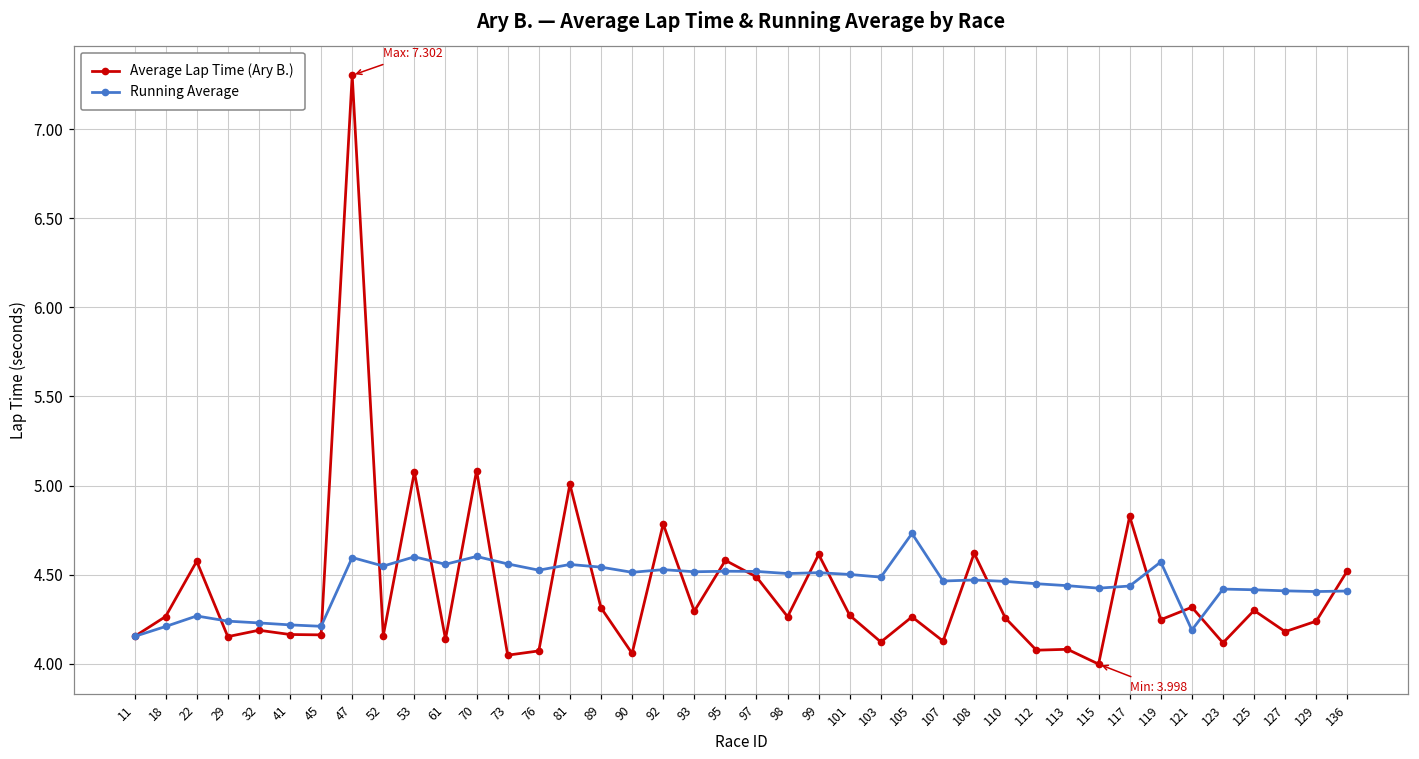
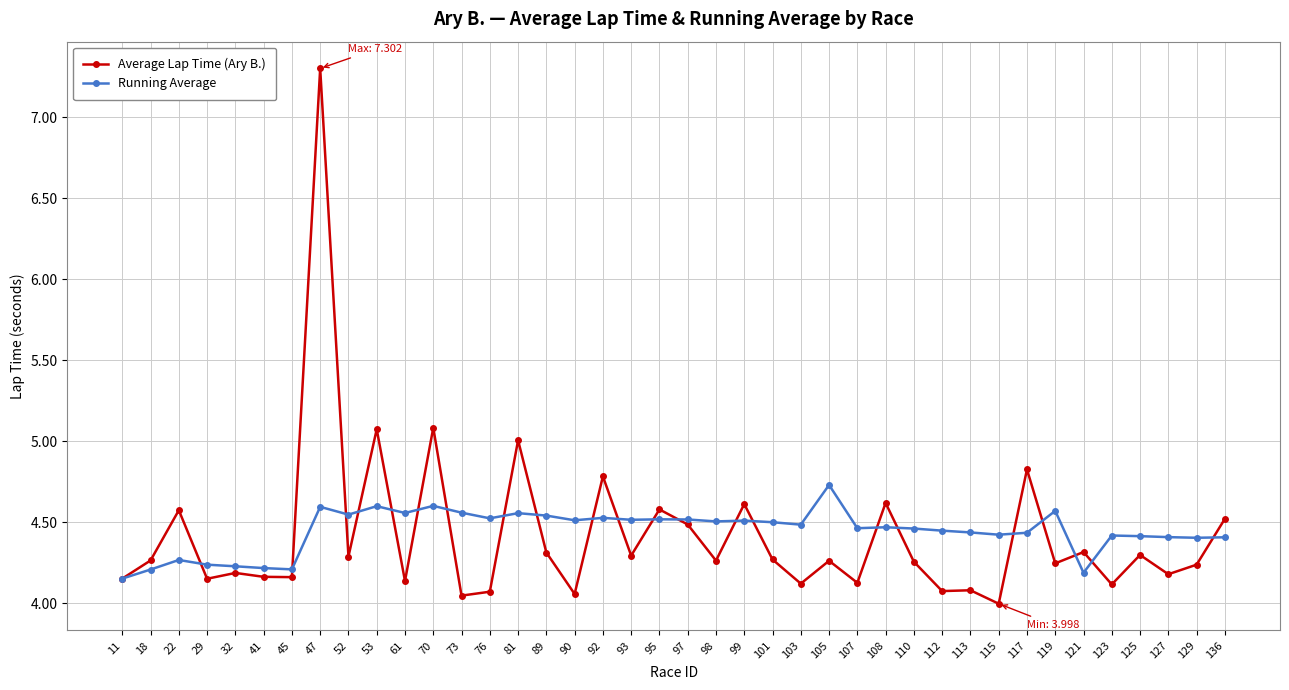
  {
    "Average Lap Time (Ary B.)": {
      "18": 4.27,
      "22": 4.58,
      "29": 4.15,
      "32": 4.19,
      "41": 4.16,
      "45": 4.16,
-     "52": 4.16,
+     "52": 4.29,
      "53": 5.08,
      "61": 4.14,
      "70": 5.08,
      "73": 4.05,
      "76": 4.07,
      "81": 5.01,
      "89": 4.31,
      "90": 4.06,
      "92": 4.78,
      "93": 4.30,
      "95": 4.58,
      "97": 4.49,
      "98": 4.26,
      "99": 4.61,
      "101": 4.27,
      "103": 4.12,
      "105": 4.26,
      "107": 4.13,
      "108": 4.62,
      "110": 4.26,
      "112": 4.08,
      "113": 4.08,
      "117": 4.83,
      "119": 4.25,
      "121": 4.32,
      "123": 4.12,
      "125": 4.30,
      "127": 4.18,
      "129": 4.24,
      "136": 4.52
    },
    "Running Average": {
      "18": 4.21,
      "22": 4.27,
      "29": 4.24,
      "32": 4.23,
      "41": 4.22,
      "45": 4.21,
      "47": 4.60,
      "52": 4.55,
      "53": 4.60,
      "61": 4.56,
      "70": 4.60,
      "73": 4.56,
      "76": 4.53,
      "81": 4.56,
      "89": 4.54,
      "90": 4.51,
      "92": 4.53,
      "93": 4.52,
      "95": 4.52,
      "97": 4.52,
      "98": 4.51,
      "99": 4.51,
      "101": 4.50,
      "103": 4.49,
      "105": 4.73,
      "107": 4.46,
      "108": 4.47,
      "110": 4.46,
      "112": 4.45,
      "113": 4.44,
      "115": 4.42,
      "117": 4.44,
      "119": 4.57,
      "121": 4.19,
      "123": 4.42,
      "125": 4.42,
      "127": 4.41,
      "129": 4.41,
      "136": 4.41
    }
  }
